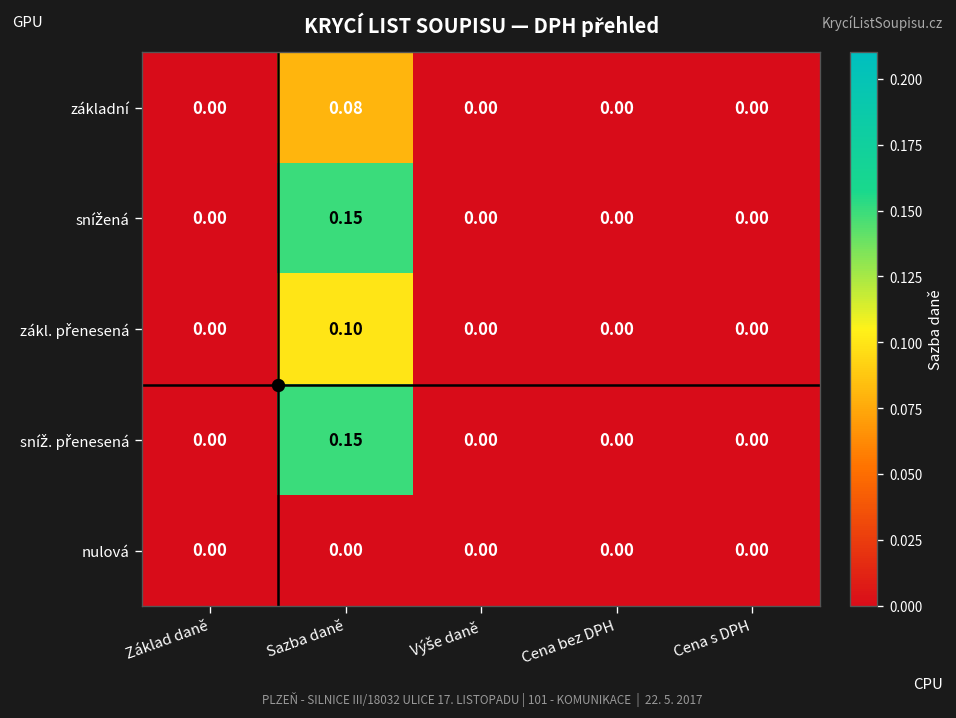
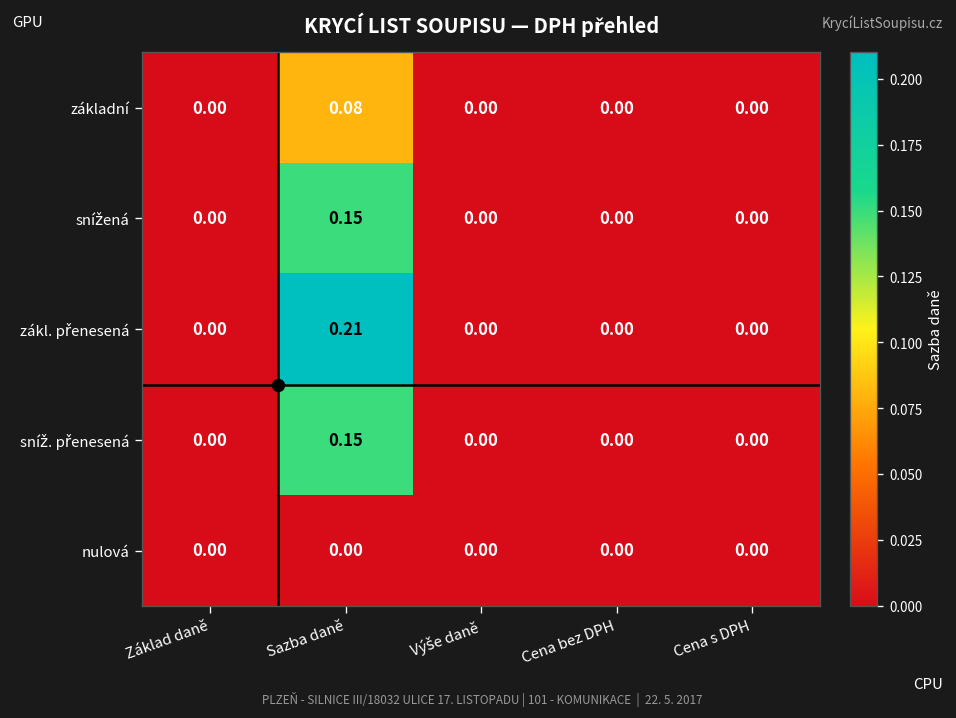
  {
    "základní": {
      "Základ daně": 0.00,
      "Sazba daně": 0.08,
      "Výše daně": 0.00,
      "Cena bez DPH": 0.00,
      "Cena s DPH": 0.00
    },
    "snížená": {
      "Základ daně": 0.00,
      "Sazba daně": 0.15,
      "Výše daně": 0.00,
      "Cena bez DPH": 0.00,
      "Cena s DPH": 0.00
    },
    "zákl. přenesená": {
      "Základ daně": 0.00,
-     "Sazba daně": 0.10,
+     "Sazba daně": 0.21,
      "Výše daně": 0.00,
      "Cena bez DPH": 0.00,
      "Cena s DPH": 0.00
    },
    "sníž. přenesená": {
      "Základ daně": 0.00,
      "Sazba daně": 0.15,
      "Výše daně": 0.00,
      "Cena bez DPH": 0.00,
      "Cena s DPH": 0.00
    },
    "nulová": {
      "Základ daně": 0.00,
      "Sazba daně": 0.00,
      "Výše daně": 0.00,
      "Cena bez DPH": 0.00,
      "Cena s DPH": 0.00
    }
  }
